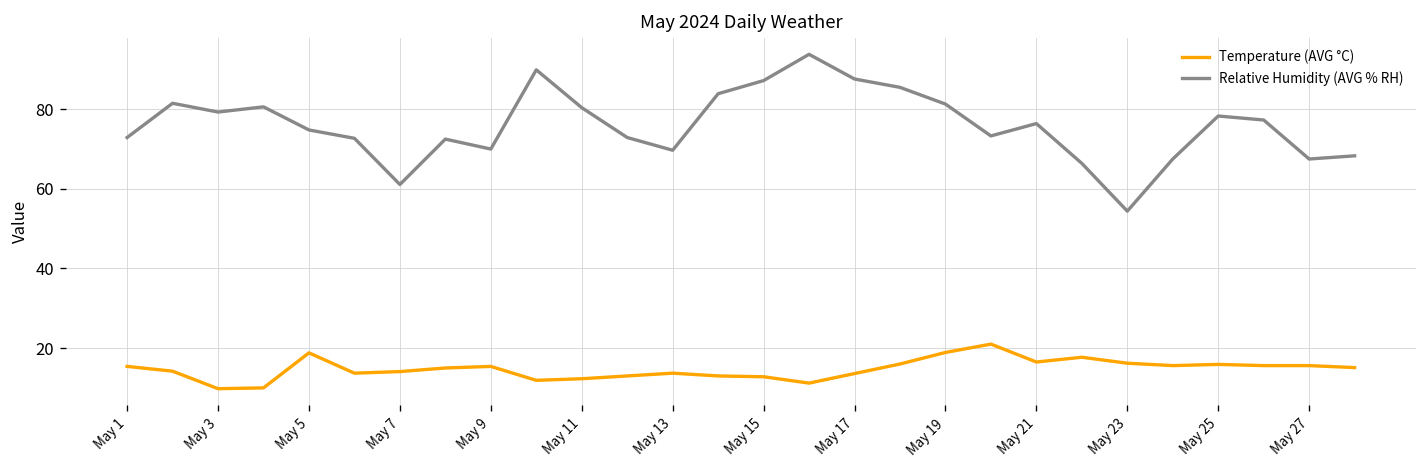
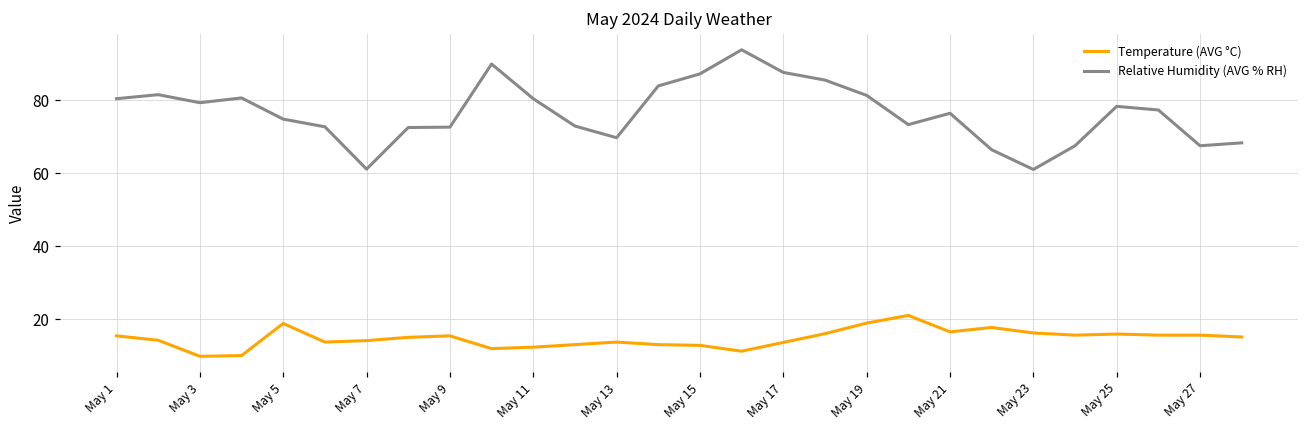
  {
    "Temperature (AVG °C)": {
      "May 1": 15,
      "May 3": 10,
      "May 5": 19,
      "May 7": 14,
      "May 9": 15,
      "May 11": 12,
      "May 13": 14,
      "May 15": 13,
      "May 17": 14,
      "May 19": 19,
      "May 21": 17,
      "May 23": 16,
      "May 25": 16,
      "May 27": 16
    },
    "Relative Humidity (AVG % RH)": {
-     "May 1": 73,
+     "May 1": 80,
      "May 3": 79,
      "May 5": 75,
      "May 7": 61,
-     "May 9": 70,
+     "May 9": 73,
      "May 11": 80,
      "May 13": 70,
      "May 15": 87,
      "May 17": 88,
      "May 19": 81,
      "May 21": 76,
-     "May 23": 54,
+     "May 23": 61,
      "May 25": 78,
      "May 27": 68
    }
  }
